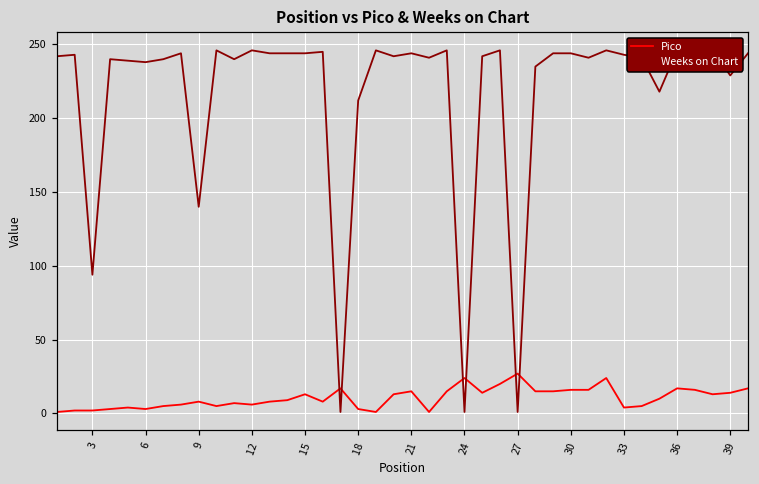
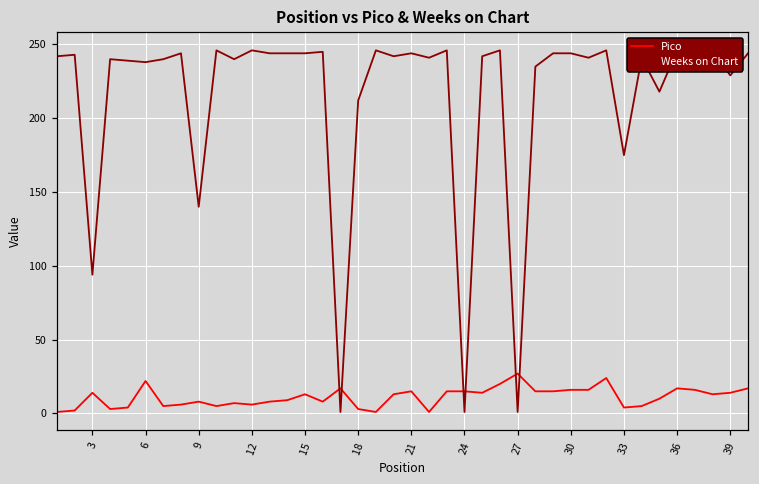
  {
    "Pico": {
-     "3": 2,
-     "6": 3,
+     "3": 14,
+     "6": 22,
      "9": 8,
      "12": 6,
      "15": 13,
      "18": 3,
      "21": 15,
-     "24": 24,
+     "24": 15,
      "27": 27,
      "30": 16,
      "33": 4,
      "36": 17,
      "39": 14
    },
    "Weeks on Chart": {
      "3": 94,
      "6": 238,
      "9": 140,
      "12": 246,
      "15": 244,
      "18": 212,
      "21": 244,
      "24": 1,
      "27": 1,
      "30": 244,
-     "33": 243,
+     "33": 175,
      "39": 229
    }
  }
